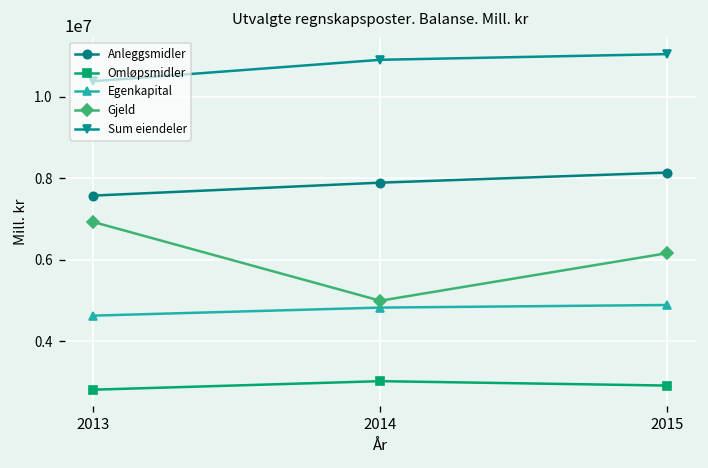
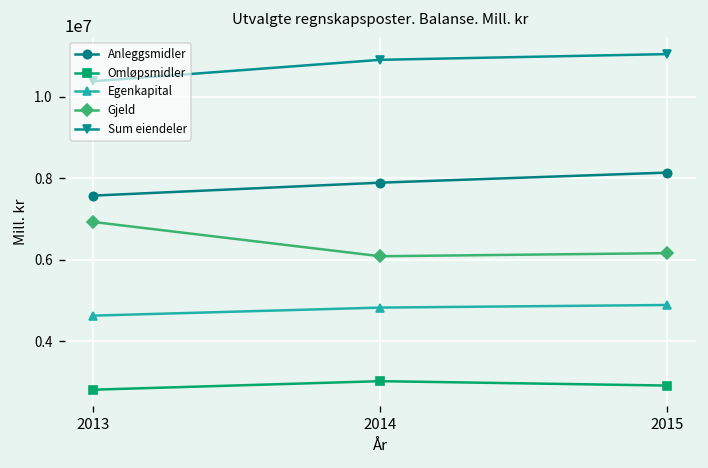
  {
    "Gjeld": {
      "2013": 6900000,
-     "2014": 5000000,
+     "2014": 6100000,
      "2015": 6200000
    }
  }
